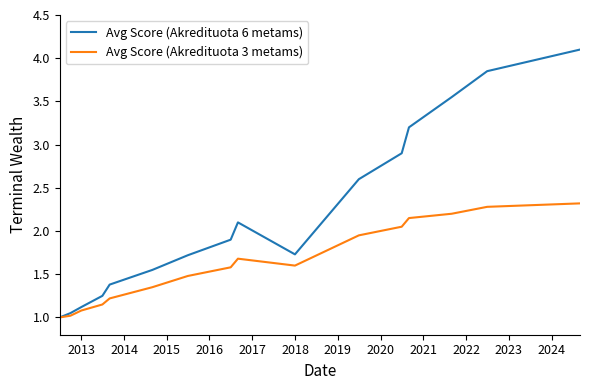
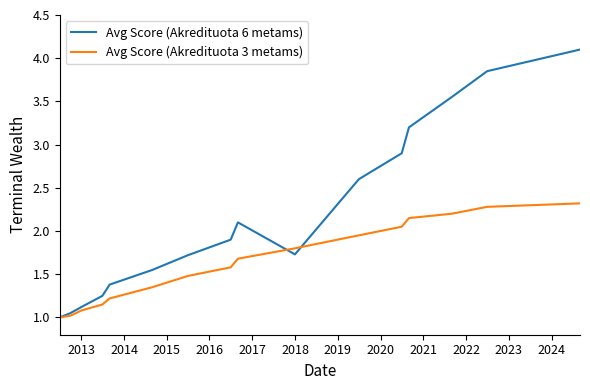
  {
    "Avg Score (Akredituota 6 metams)": {
      "2013": 1.1,
      "2018": 1.7
    },
    "Avg Score (Akredituota 3 metams)": {
      "2013": 1.1,
-     "2018": 1.6
+     "2018": 1.8
    }
  }
